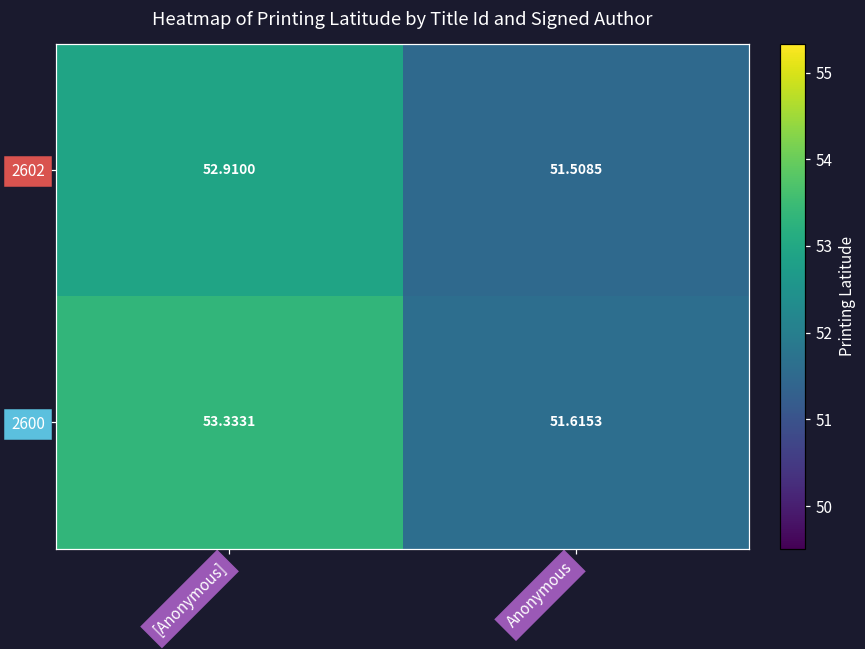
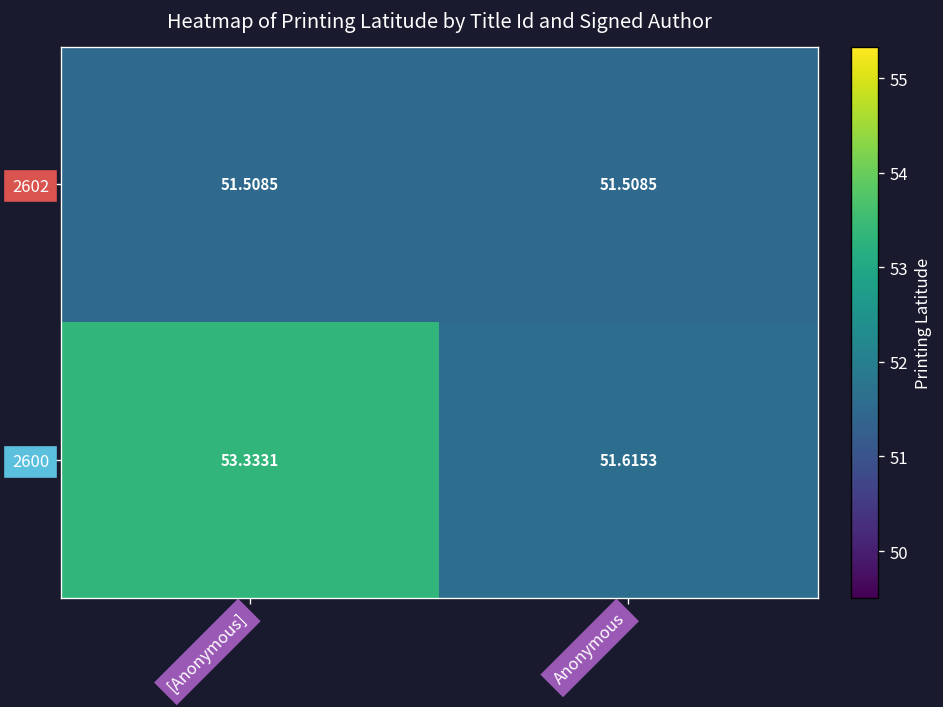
  {
    "2602": {
-     "[Anonymous]": 52.9100,
+     "[Anonymous]": 51.5085,
      "Anonymous": 51.5085
    },
    "2600": {
      "[Anonymous]": 53.3331,
      "Anonymous": 51.6153
    }
  }
